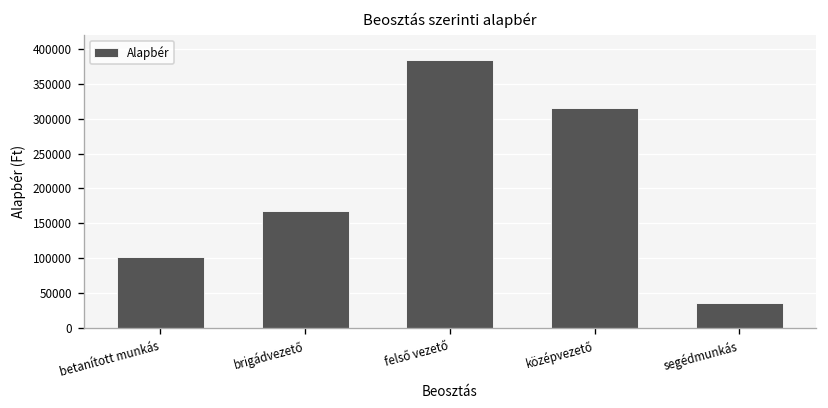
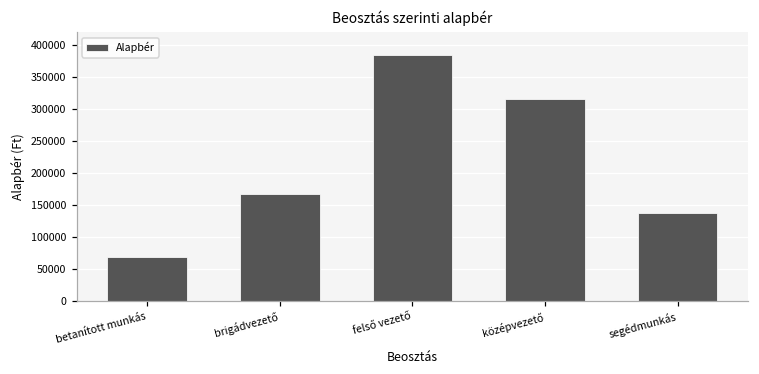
  {
-   "betanított munkás": 100000,
+   "betanított munkás": 70000,
    "brigádvezető": 170000,
    "felső vezető": 380000,
    "középvezető": 310000,
-   "segédmunkás": 40000
+   "segédmunkás": 140000
  }
